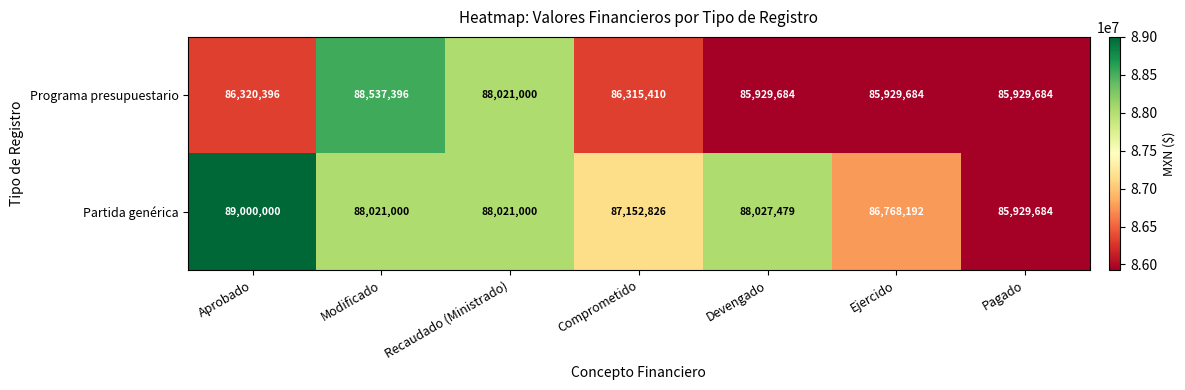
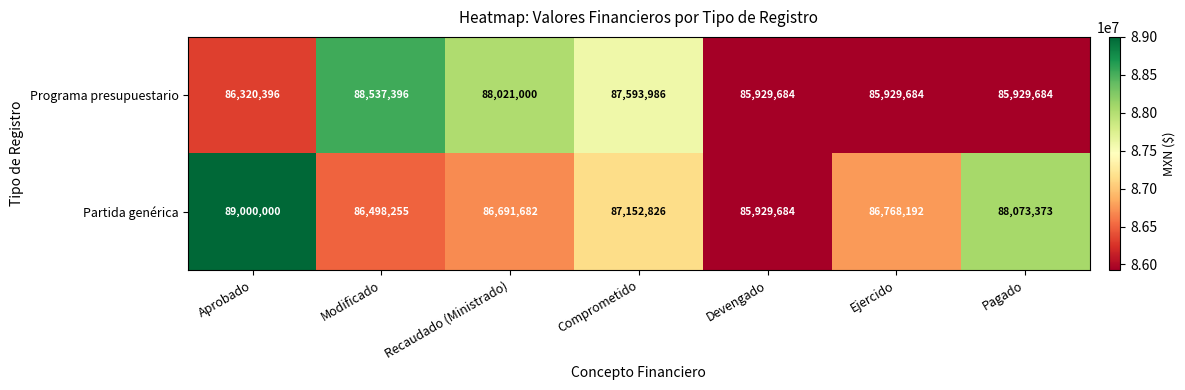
  {
    "Programa presupuestario": {
      "Aprobado": "86,320,396",
      "Modificado": "88,537,396",
      "Recaudado (Ministrado)": "88,021,000",
-     "Comprometido": "86,315,410",
+     "Comprometido": "87,593,986",
      "Devengado": "85,929,684",
      "Ejercido": "85,929,684",
      "Pagado": "85,929,684"
    },
    "Partida genérica": {
      "Aprobado": "89,000,000",
-     "Modificado": "88,021,000",
-     "Recaudado (Ministrado)": "88,021,000",
+     "Modificado": "86,498,255",
+     "Recaudado (Ministrado)": "86,691,682",
      "Comprometido": "87,152,826",
-     "Devengado": "88,027,479",
+     "Devengado": "85,929,684",
      "Ejercido": "86,768,192",
-     "Pagado": "85,929,684"
+     "Pagado": "88,073,373"
    }
  }
